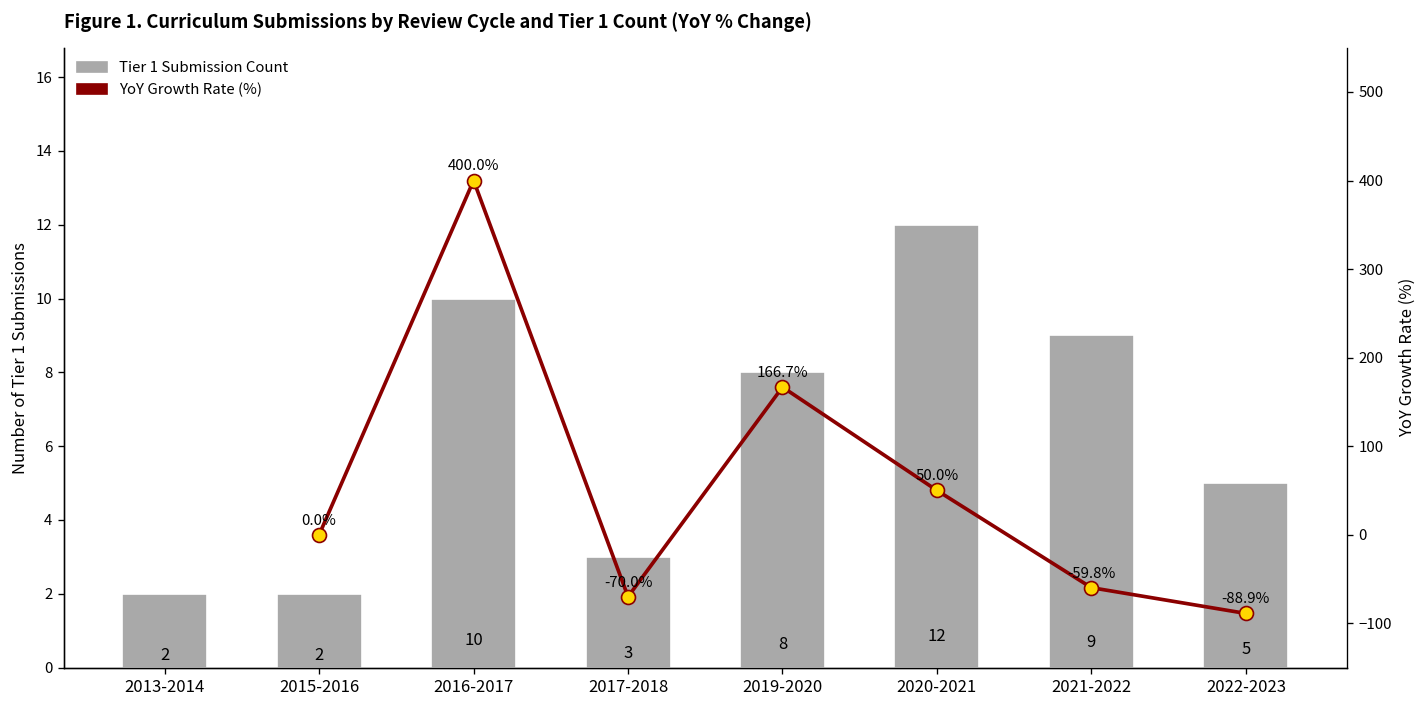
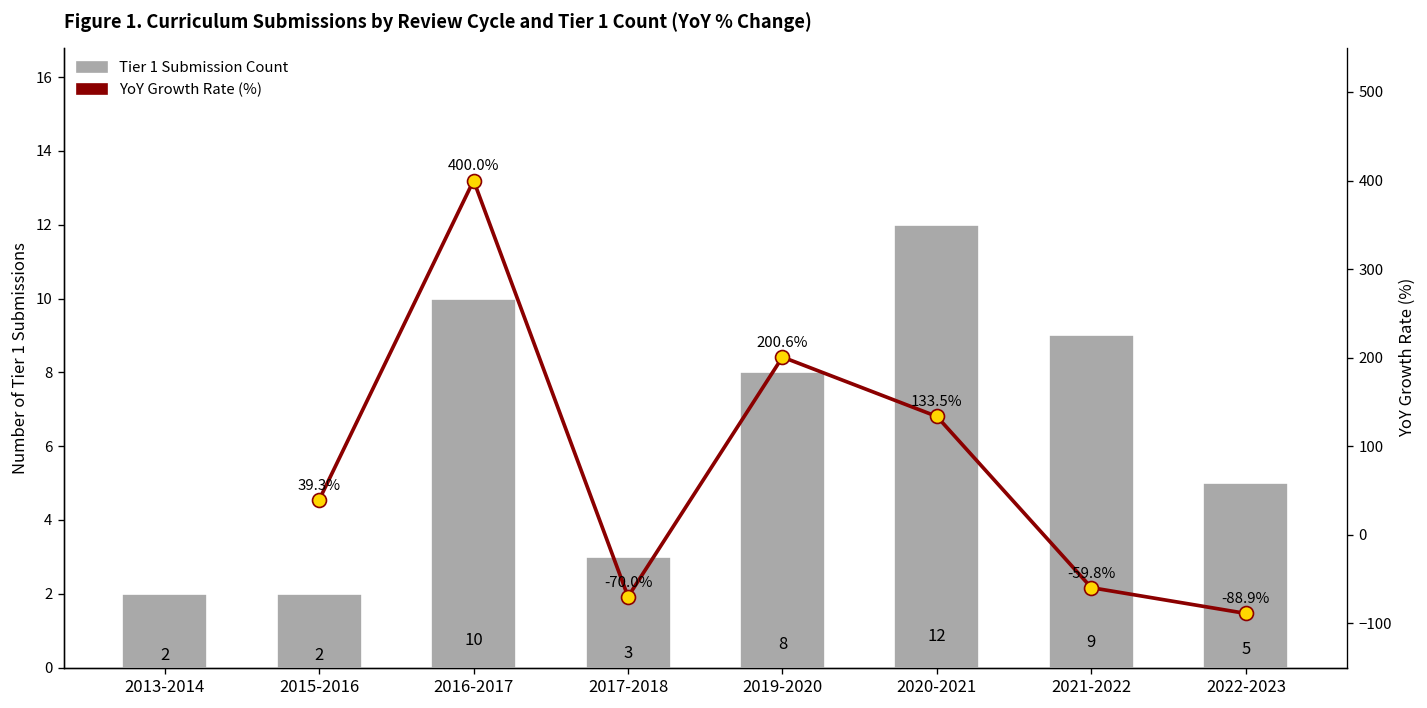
  {
    "Tier 1 Submission Count": {
      "2013-2014": "2",
      "2015-2016": "2",
      "2016-2017": "10",
      "2017-2018": "3",
      "2019-2020": "8",
      "2020-2021": "12",
      "2021-2022": "9",
      "2022-2023": "5"
    },
    "YoY Growth Rate (%)": {
-     "2015-2016": "0.0%",
+     "2015-2016": "39.3%",
      "2016-2017": "400.0%",
      "2017-2018": "-70.0%",
-     "2019-2020": "166.7%",
-     "2020-2021": "50.0%",
+     "2019-2020": "200.6%",
+     "2020-2021": "133.5%",
      "2021-2022": "-59.8%",
      "2022-2023": "-88.9%"
    }
  }
